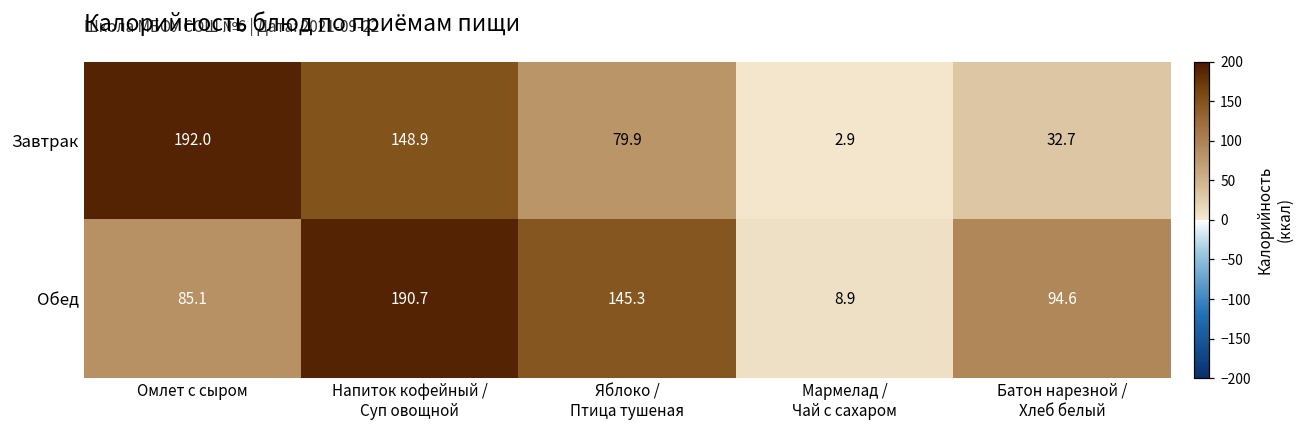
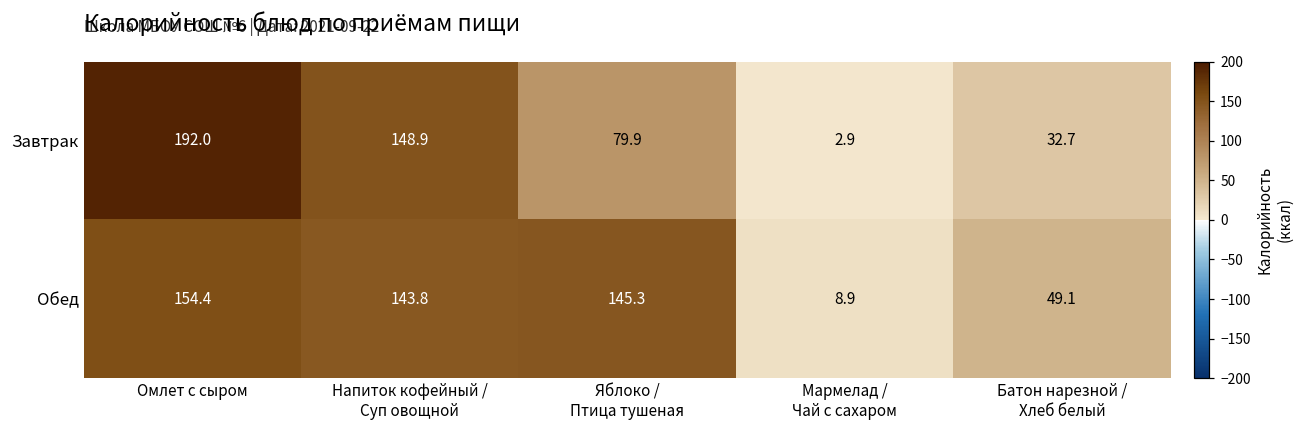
  {
    "Завтрак": {
      "Омлет с сыром": 192.0,
      "Напиток кофейный / Суп овощной": 148.9,
      "Яблоко / Птица тушеная": 79.9,
      "Мармелад / Чай с сахаром": 2.9,
      "Батон нарезной / Хлеб белый": 32.7
    },
    "Обед": {
-     "Омлет с сыром": 85.1,
-     "Напиток кофейный / Суп овощной": 190.7,
+     "Омлет с сыром": 154.4,
+     "Напиток кофейный / Суп овощной": 143.8,
      "Яблоко / Птица тушеная": 145.3,
      "Мармелад / Чай с сахаром": 8.9,
-     "Батон нарезной / Хлеб белый": 94.6
+     "Батон нарезной / Хлеб белый": 49.1
    }
  }
